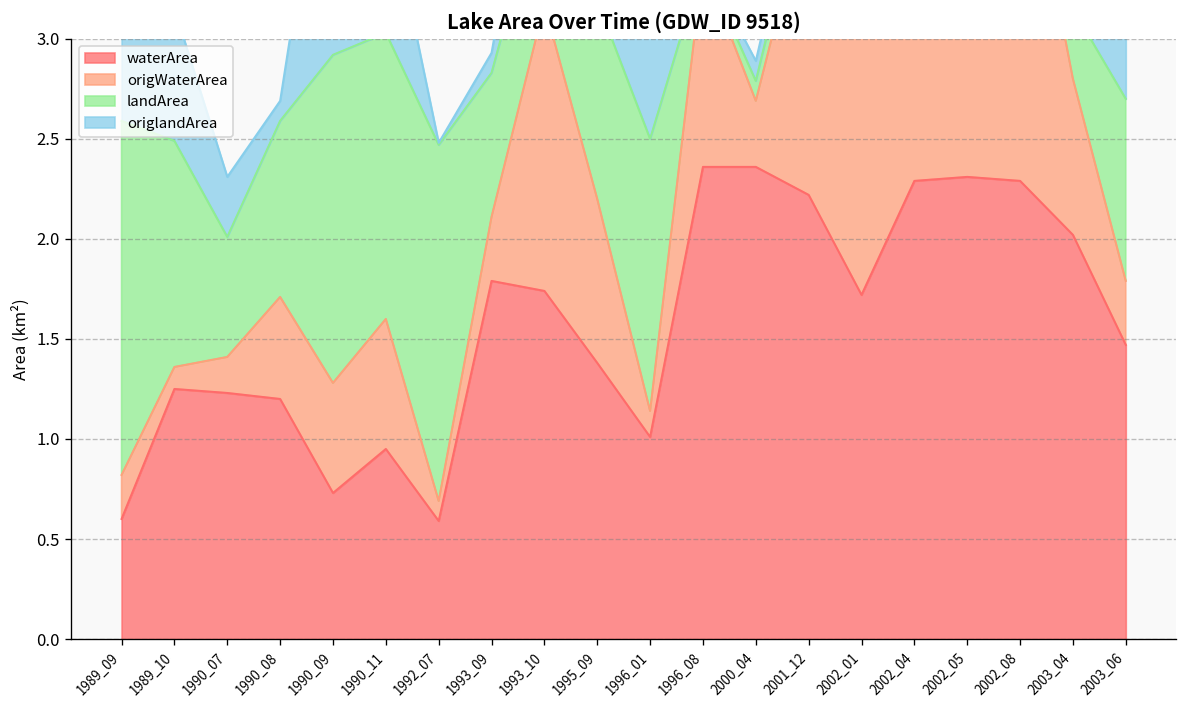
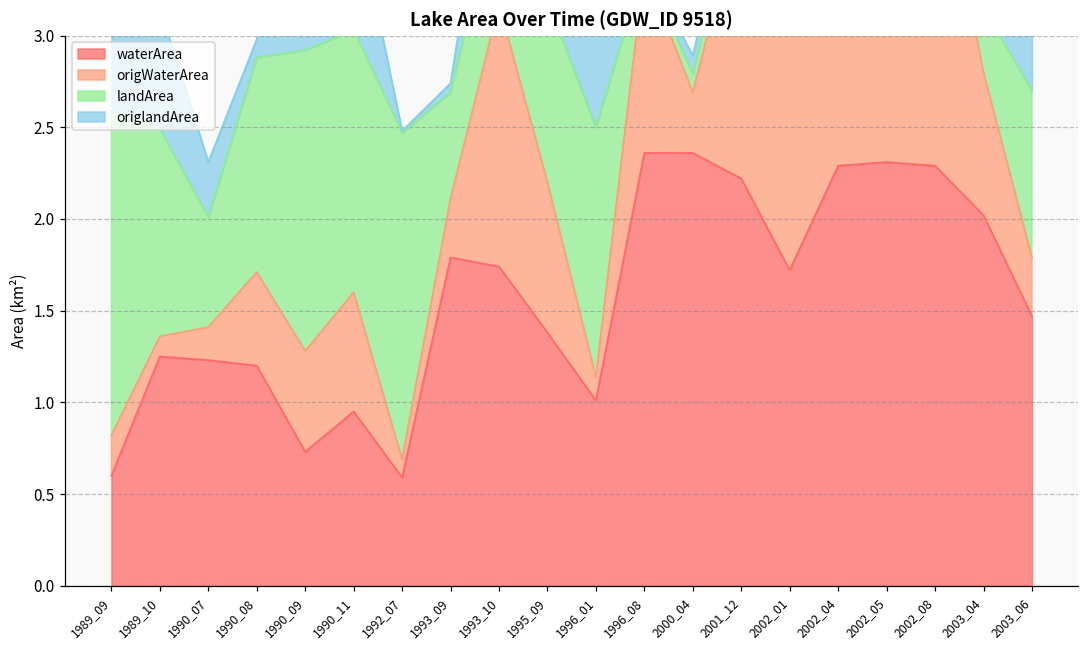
  {
    "landArea": {
      "1990_07": 0.60,
-     "1990_08": 0.88,
+     "1990_08": 1.17,
      "1990_09": 1.64,
-     "1993_09": 0.72,
+     "1993_09": 0.58,
      "1996_01": 1.36,
      "2000_04": 0.10,
      "2003_06": 0.91
    },
    "origlandArea": {
      "1990_07": 0.30,
      "1990_08": 0.10,
-     "1993_09": 0.10,
+     "1993_09": 0.05,
      "2000_04": 0.10
    }
  }
